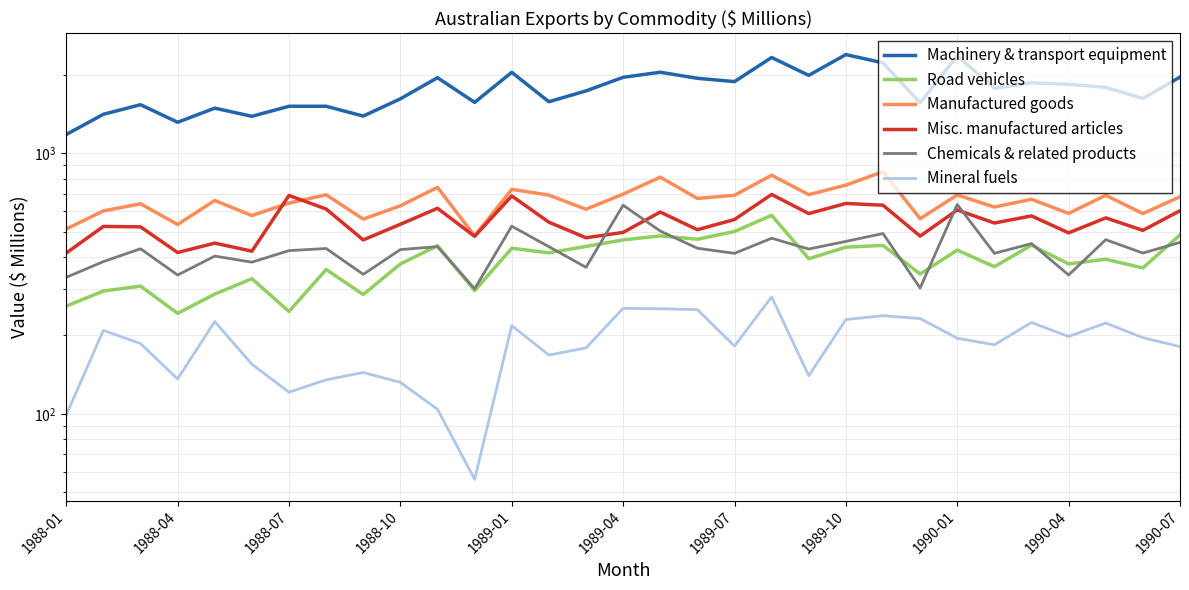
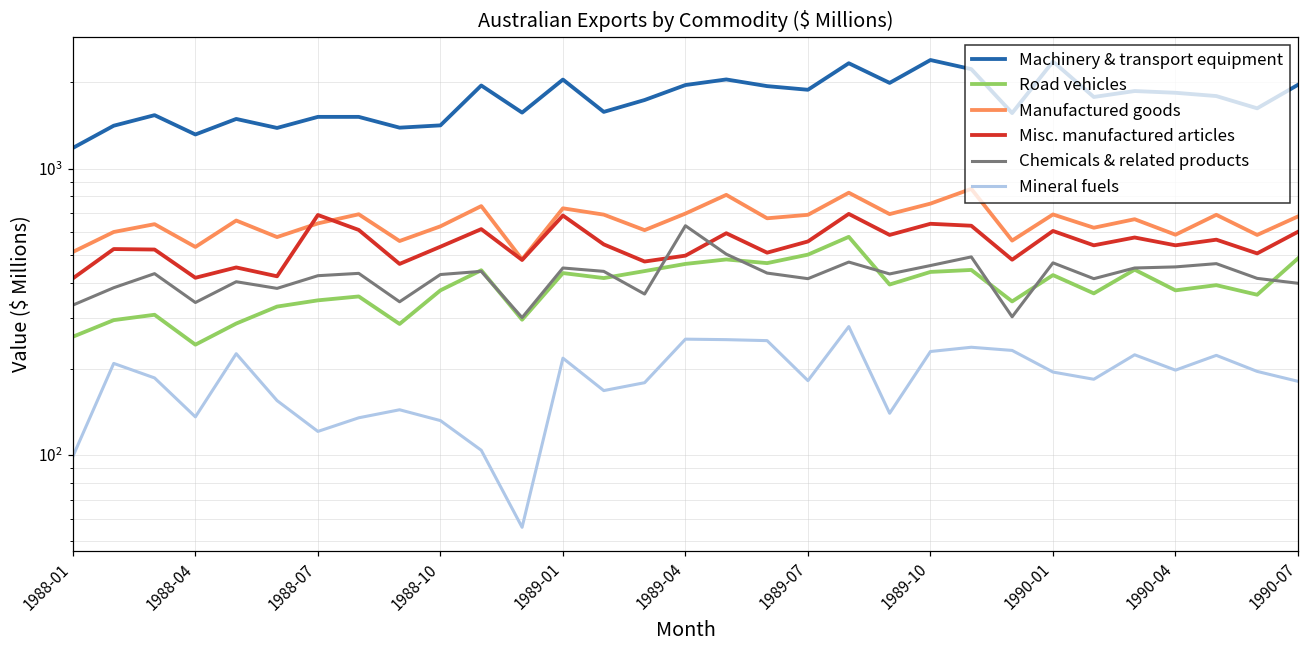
  {
    "Machinery & transport equipment": {
      "1988-01": 1200,
      "1988-04": 1300,
      "1988-07": 1500,
-     "1988-10": 1600,
+     "1988-10": 1400,
      "1989-01": 2000,
      "1989-04": 2000,
      "1989-07": 1900,
      "1989-10": 2400,
      "1990-07": 2000
    },
    "Road vehicles": {
      "1988-01": 260,
      "1988-04": 240,
-     "1988-07": 250,
+     "1988-07": 350,
      "1988-10": 380,
      "1989-01": 430,
      "1989-04": 470,
      "1989-07": 500,
      "1989-10": 440,
      "1990-01": 430,
      "1990-04": 380,
      "1990-07": 490
    },
    "Manufactured goods": {
      "1988-01": 510,
      "1988-04": 530,
      "1988-07": 640,
      "1988-10": 630,
      "1989-01": 730,
      "1989-04": 700,
      "1989-07": 690,
      "1989-10": 760,
      "1990-01": 690,
      "1990-04": 590,
      "1990-07": 680
    },
    "Misc. manufactured articles": {
      "1988-01": 410,
      "1988-04": 420,
      "1988-07": 690,
      "1988-10": 530,
      "1989-01": 690,
      "1989-04": 500,
      "1989-07": 560,
      "1989-10": 640,
      "1990-01": 610,
-     "1990-04": 500,
+     "1990-04": 540,
      "1990-07": 600
    },
    "Chemicals & related products": {
      "1988-01": 330,
      "1988-04": 340,
      "1988-07": 420,
      "1988-10": 430,
-     "1989-01": 530,
+     "1989-01": 450,
      "1989-04": 630,
      "1989-07": 410,
      "1989-10": 460,
-     "1990-01": 640,
-     "1990-04": 340,
-     "1990-07": 460
+     "1990-01": 470,
+     "1990-04": 450,
+     "1990-07": 400
    },
    "Mineral fuels": {
      "1988-01": 99,
      "1988-04": 140,
      "1988-07": 120,
      "1988-10": 130,
      "1989-01": 220,
      "1989-04": 250,
      "1989-07": 180,
      "1989-10": 230,
      "1990-01": 200,
      "1990-04": 200,
      "1990-07": 180
    }
  }
